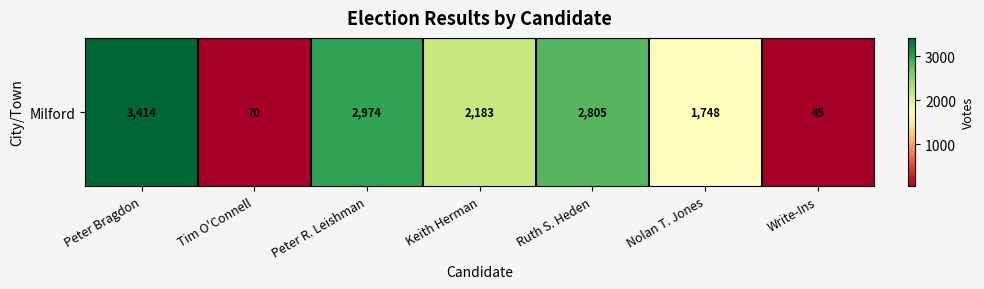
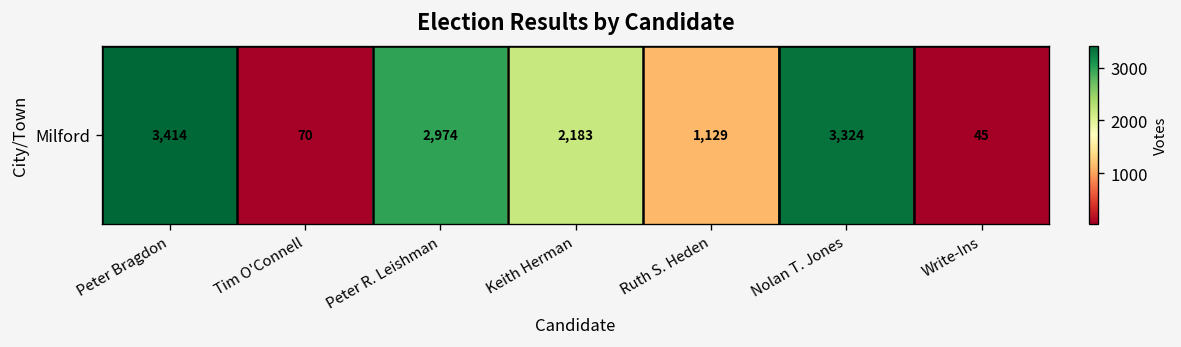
  {
    "Milford": {
      "Peter Bragdon": "3,414",
      "Tim O'Connell": "70",
      "Peter R. Leishman": "2,974",
      "Keith Herman": "2,183",
-     "Ruth S. Heden": "2,805",
-     "Nolan T. Jones": "1,748",
+     "Ruth S. Heden": "1,129",
+     "Nolan T. Jones": "3,324",
      "Write-Ins": "45"
    }
  }
